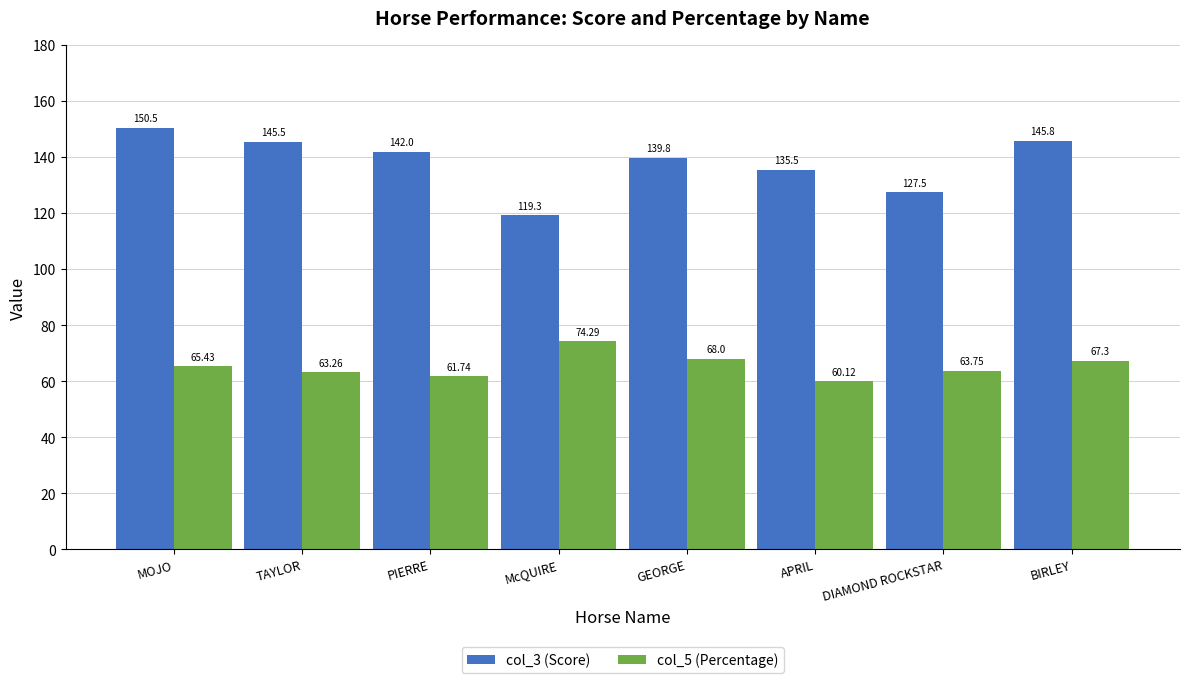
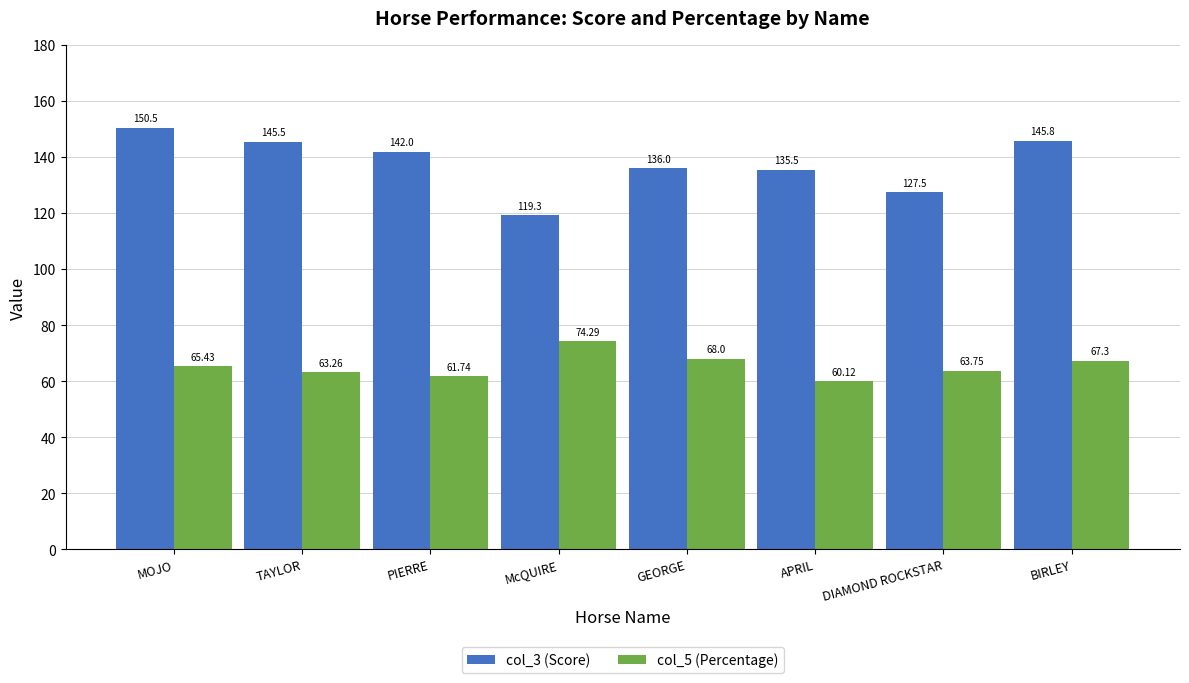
  {
    "col_3 (Score)": {
      "MOJO": 150.5,
      "TAYLOR": 145.5,
      "PIERRE": 142.0,
      "McQUIRE": 119.3,
-     "GEORGE": 139.8,
+     "GEORGE": 136.0,
      "APRIL": 135.5,
      "DIAMOND ROCKSTAR": 127.5,
      "BIRLEY": 145.8
    },
    "col_5 (Percentage)": {
      "MOJO": 65.43,
      "TAYLOR": 63.26,
      "PIERRE": 61.74,
      "McQUIRE": 74.29,
      "GEORGE": 68.0,
      "APRIL": 60.12,
      "DIAMOND ROCKSTAR": 63.75,
      "BIRLEY": 67.3
    }
  }
